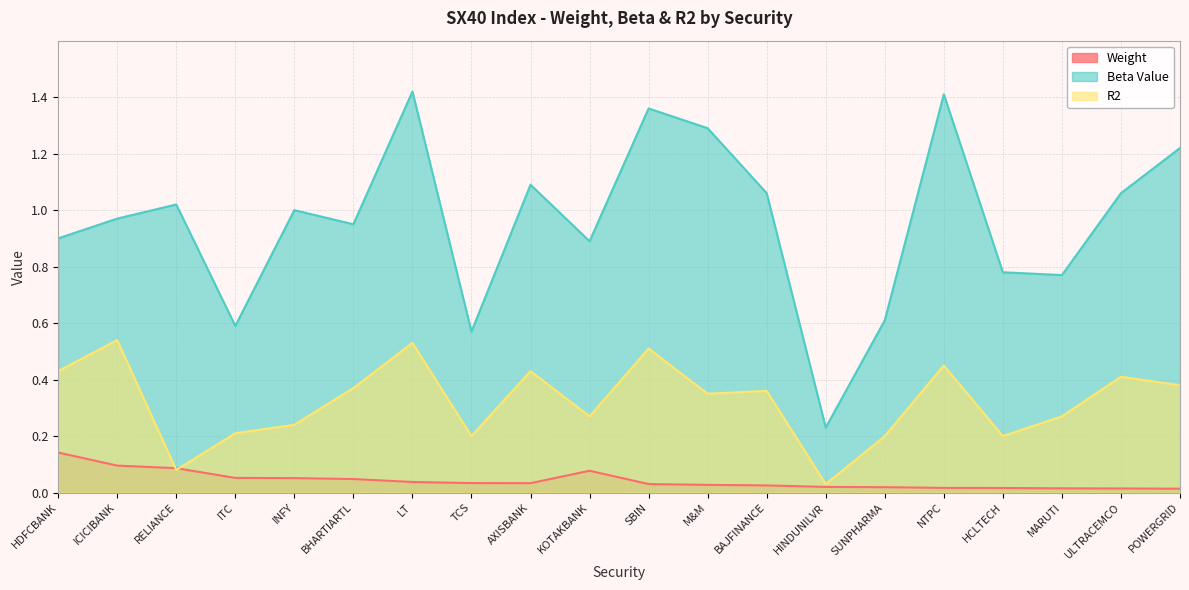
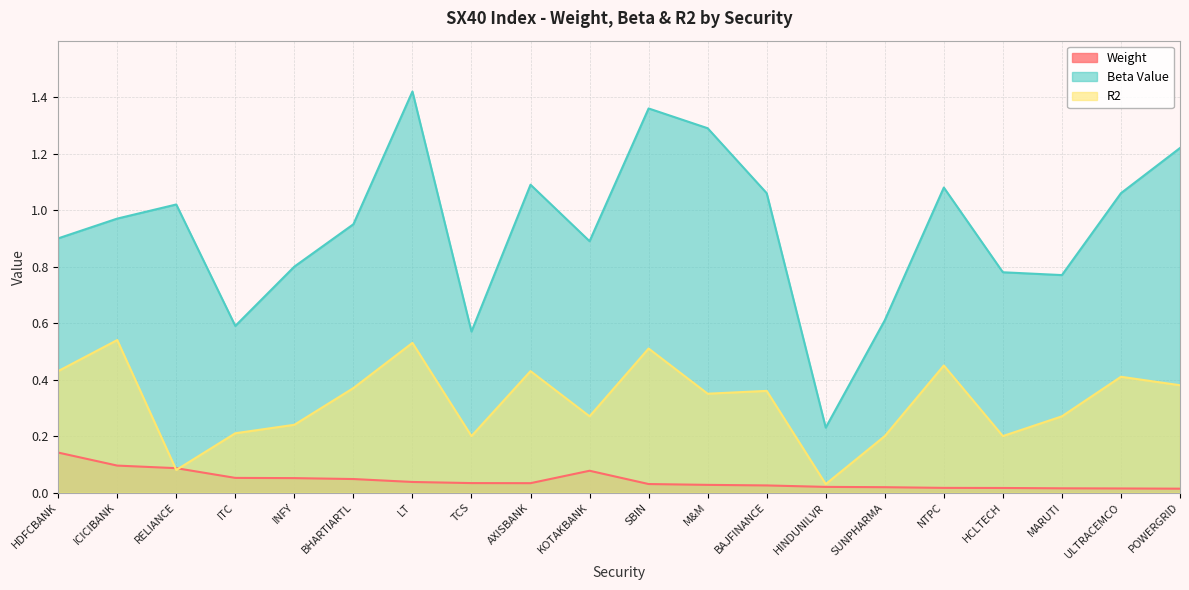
  {
    "Weight": {
      "HDFCBANK": 0.14,
      "ICICIBANK": 0.10,
      "ITC": 0.05,
      "INFY": 0.05,
      "BHARTIARTL": 0.05,
      "LT": 0.04,
      "TCS": 0.03,
      "AXISBANK": 0.03,
      "KOTAKBANK": 0.08,
      "SBIN": 0.03,
      "M&M": 0.03,
      "BAJFINANCE": 0.03,
      "HINDUNILVR": 0.02,
      "SUNPHARMA": 0.02,
      "NTPC": 0.02,
      "HCLTECH": 0.02,
      "MARUTI": 0.02,
      "ULTRACEMCO": 0.01,
      "POWERGRID": 0.01
    },
    "Beta Value": {
      "HDFCBANK": 0.90,
      "ICICIBANK": 0.97,
      "RELIANCE": 1.02,
      "ITC": 0.59,
-     "INFY": 1.0,
+     "INFY": 0.8,
      "BHARTIARTL": 0.95,
      "LT": 1.42,
      "TCS": 0.57,
      "AXISBANK": 1.09,
      "KOTAKBANK": 0.89,
      "SBIN": 1.36,
      "M&M": 1.29,
      "BAJFINANCE": 1.06,
      "HINDUNILVR": 0.23,
      "SUNPHARMA": 0.61,
-     "NTPC": 1.41,
+     "NTPC": 1.08,
      "HCLTECH": 0.78,
      "MARUTI": 0.77,
      "ULTRACEMCO": 1.06,
      "POWERGRID": 1.22
    },
    "R2": {
      "HDFCBANK": 0.43,
      "ICICIBANK": 0.54,
      "ITC": 0.21,
      "INFY": 0.24,
      "BHARTIARTL": 0.37,
      "LT": 0.53,
      "TCS": 0.20,
      "AXISBANK": 0.43,
      "KOTAKBANK": 0.27,
      "SBIN": 0.51,
      "M&M": 0.35,
      "BAJFINANCE": 0.36,
      "HINDUNILVR": 0.03,
      "SUNPHARMA": 0.20,
      "NTPC": 0.45,
      "HCLTECH": 0.20,
      "MARUTI": 0.27,
      "ULTRACEMCO": 0.41,
      "POWERGRID": 0.38
    }
  }
